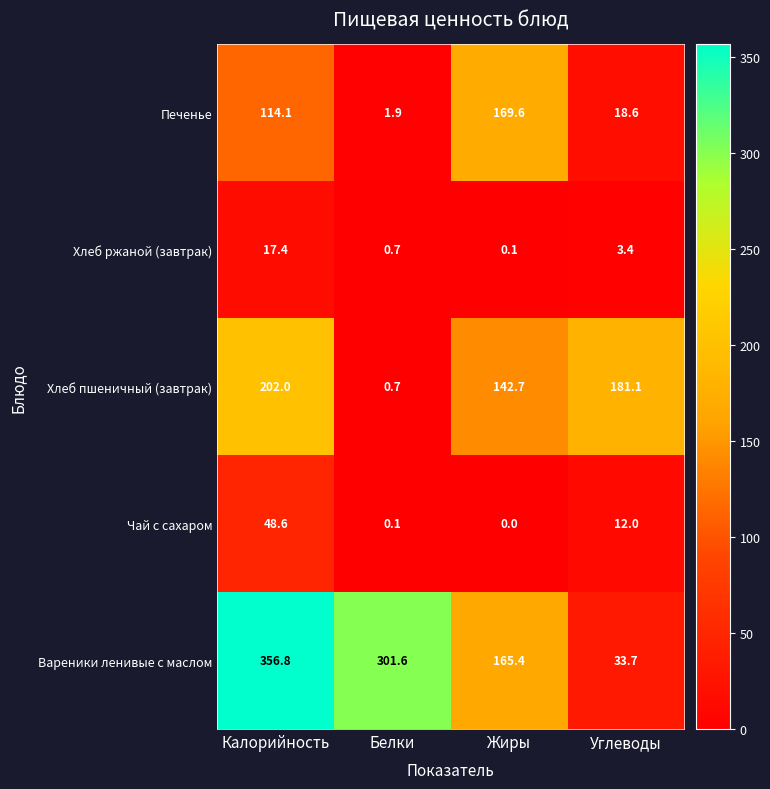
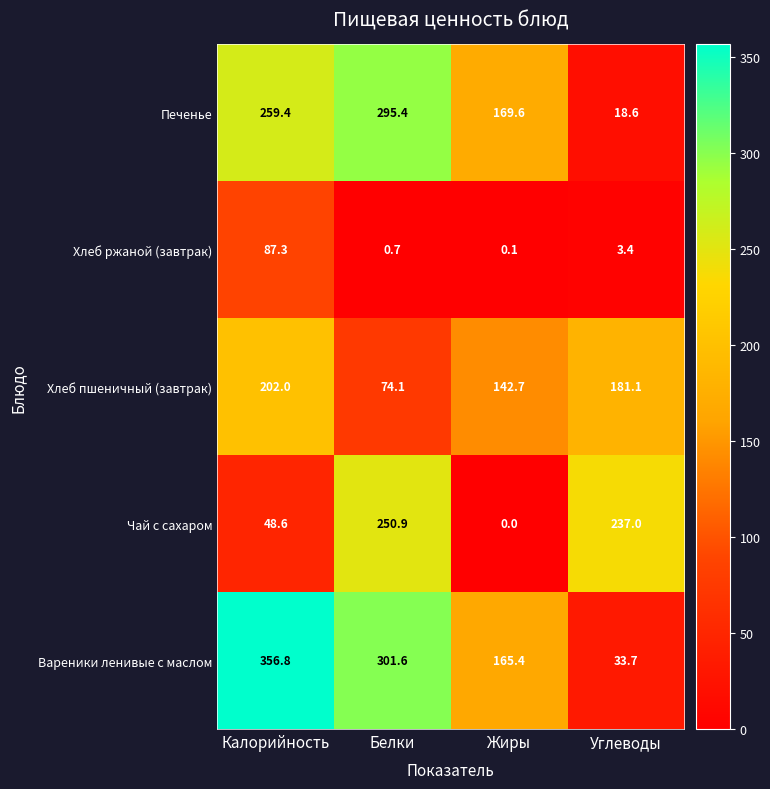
  {
    "Печенье": {
-     "Калорийность": 114.1,
-     "Белки": 1.9,
+     "Калорийность": 259.4,
+     "Белки": 295.4,
      "Жиры": 169.6,
      "Углеводы": 18.6
    },
    "Хлеб ржаной (завтрак)": {
-     "Калорийность": 17.4,
+     "Калорийность": 87.3,
      "Белки": 0.7,
      "Жиры": 0.1,
      "Углеводы": 3.4
    },
    "Хлеб пшеничный (завтрак)": {
      "Калорийность": 202.0,
-     "Белки": 0.7,
+     "Белки": 74.1,
      "Жиры": 142.7,
      "Углеводы": 181.1
    },
    "Чай с сахаром": {
      "Калорийность": 48.6,
-     "Белки": 0.1,
+     "Белки": 250.9,
      "Жиры": 0.0,
-     "Углеводы": 12.0
+     "Углеводы": 237.0
    },
    "Вареники ленивые с маслом": {
      "Калорийность": 356.8,
      "Белки": 301.6,
      "Жиры": 165.4,
      "Углеводы": 33.7
    }
  }
